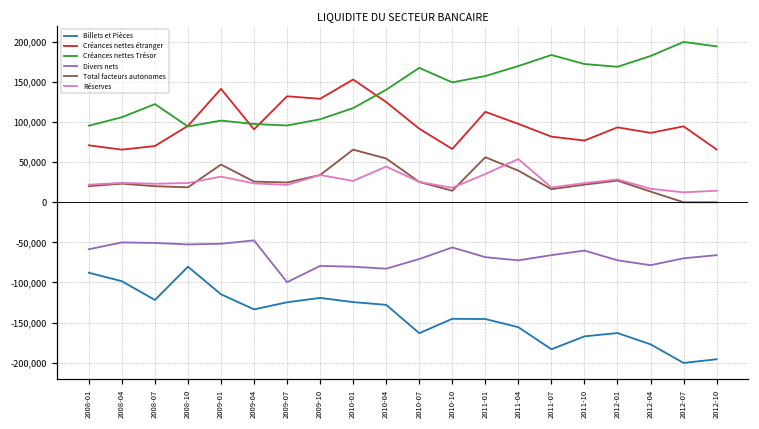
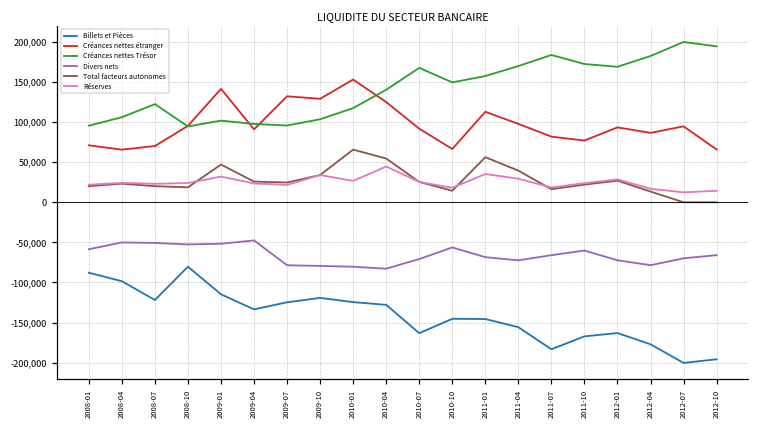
  {
    "Billets et Pièces": {
      "2008-01": "-90,000",
      "2008-04": "-100,000",
      "2008-07": "-120,000",
      "2008-10": "-80,000",
      "2009-01": "-110,000",
      "2009-04": "-130,000",
      "2009-07": "-120,000",
      "2009-10": "-120,000",
      "2010-01": "-120,000",
      "2010-04": "-130,000",
      "2010-07": "-160,000",
      "2010-10": "-150,000",
      "2011-01": "-150,000",
      "2011-04": "-160,000",
      "2011-07": "-180,000",
      "2011-10": "-170,000",
      "2012-01": "-160,000",
      "2012-04": "-180,000",
      "2012-07": "-200,000",
      "2012-10": "-200,000"
    },
    "Créances nettes étranger": {
      "2008-01": "70,000",
      "2008-04": "70,000",
      "2008-07": "70,000",
      "2009-01": "140,000",
      "2009-04": "90,000",
      "2009-07": "130,000",
      "2009-10": "130,000",
      "2010-01": "150,000",
      "2010-04": "120,000",
      "2010-07": "90,000",
      "2010-10": "70,000",
      "2011-01": "110,000",
      "2011-04": "100,000",
      "2011-07": "80,000",
      "2011-10": "80,000",
      "2012-01": "90,000",
      "2012-04": "90,000",
      "2012-07": "90,000",
      "2012-10": "70,000"
    },
    "Créances nettes Trésor": {
      "2008-01": "100,000",
      "2008-04": "110,000",
      "2008-07": "120,000",
      "2009-01": "100,000",
      "2009-04": "100,000",
      "2009-07": "100,000",
      "2009-10": "100,000",
      "2010-01": "120,000",
      "2010-04": "140,000",
      "2010-07": "170,000",
      "2010-10": "150,000",
      "2011-01": "160,000",
      "2011-04": "170,000",
      "2011-07": "180,000",
      "2011-10": "170,000",
      "2012-01": "170,000",
      "2012-04": "180,000",
      "2012-07": "200,000",
      "2012-10": "190,000"
    },
    "Divers nets": {
      "2008-01": "-60,000",
      "2008-04": "-50,000",
      "2008-07": "-50,000",
      "2008-10": "-50,000",
      "2009-01": "-50,000",
      "2009-04": "-50,000",
-     "2009-07": "-100,000",
+     "2009-07": "-80,000",
      "2009-10": "-80,000",
      "2010-01": "-80,000",
      "2010-04": "-80,000",
      "2010-07": "-70,000",
      "2010-10": "-60,000",
      "2011-01": "-70,000",
      "2011-04": "-70,000",
      "2011-07": "-70,000",
      "2011-10": "-60,000",
      "2012-01": "-70,000",
      "2012-04": "-80,000",
      "2012-07": "-70,000",
      "2012-10": "-70,000"
    },
    "Total facteurs autonomes": {
      "2008-10": "20,000",
      "2009-01": "50,000",
      "2010-01": "70,000",
      "2010-04": "50,000",
      "2010-10": "10,000",
      "2011-01": "60,000",
      "2011-04": "40,000",
      "2012-04": "10,000",
      "2012-07": "0",
      "2012-10": "0"
    },
    "Réserves": {
      "2008-10": "20,000",
      "2009-01": "30,000",
      "2010-01": "30,000",
      "2010-04": "40,000",
      "2010-10": "20,000",
      "2011-01": "40,000",
-     "2011-04": "50,000",
+     "2011-04": "30,000",
      "2012-04": "20,000",
      "2012-07": "10,000",
      "2012-10": "10,000"
    }
  }
